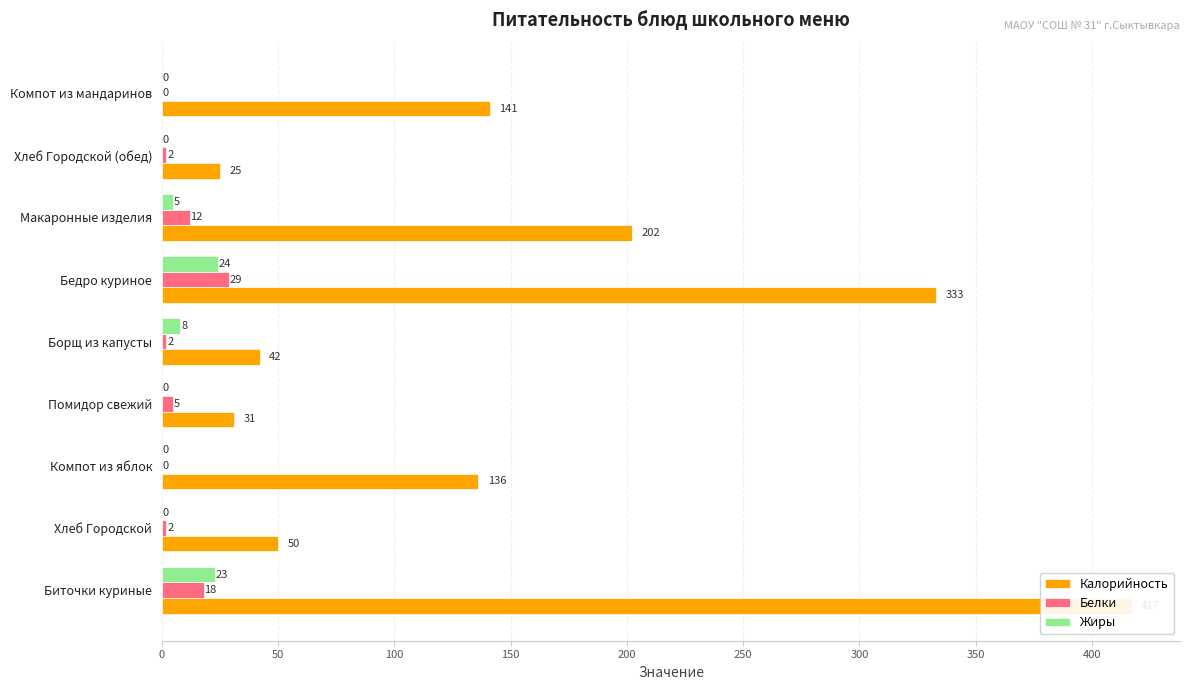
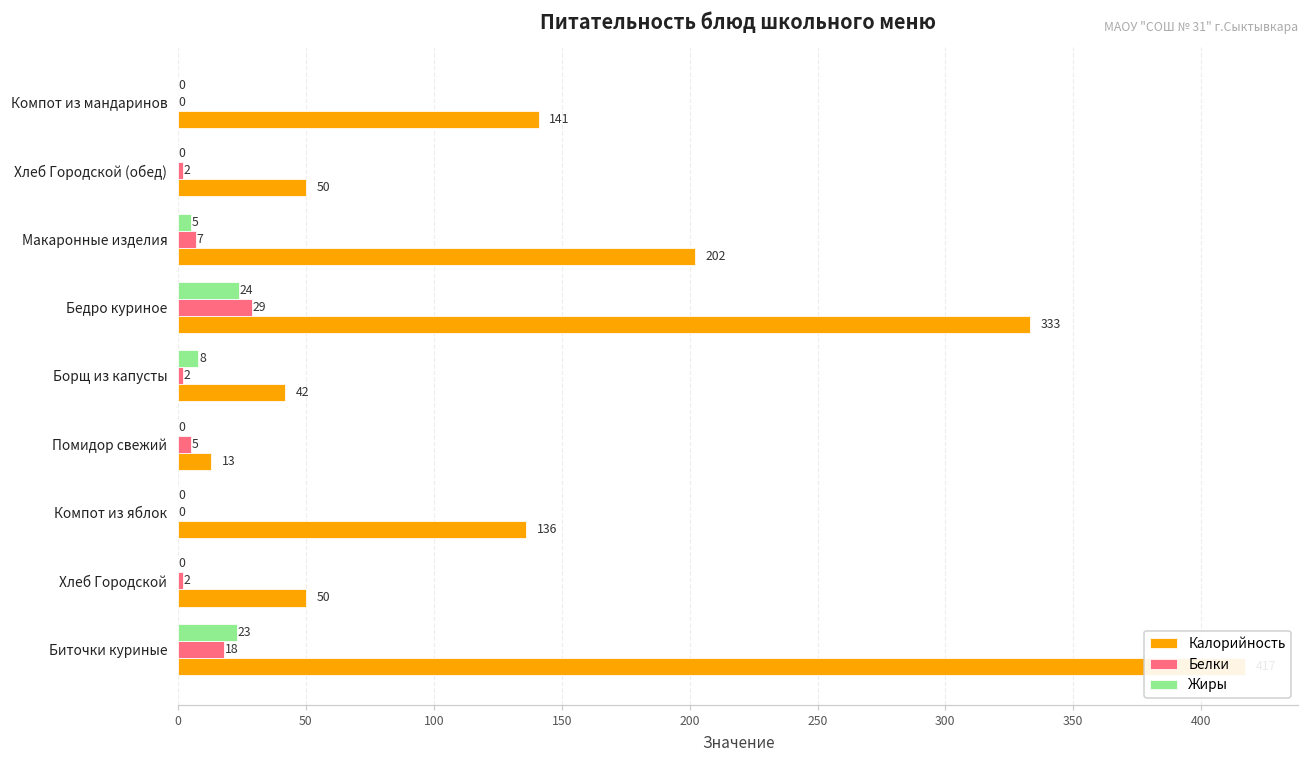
  {
    "Калорийность": {
      "Компот из мандаринов": 141,
-     "Хлеб Городской (обед)": 25,
+     "Хлеб Городской (обед)": 50,
      "Макаронные изделия": 202,
      "Бедро куриное": 333,
      "Борщ из капусты": 42,
-     "Помидор свежий": 31,
+     "Помидор свежий": 13,
      "Компот из яблок": 136,
      "Хлеб Городской": 50
    },
    "Белки": {
      "Компот из мандаринов": 0,
      "Хлеб Городской (обед)": 2,
-     "Макаронные изделия": 12,
+     "Макаронные изделия": 7,
      "Бедро куриное": 29,
      "Борщ из капусты": 2,
      "Помидор свежий": 5,
      "Компот из яблок": 0,
      "Хлеб Городской": 2,
      "Биточки куриные": 18
    },
    "Жиры": {
      "Компот из мандаринов": 0,
      "Хлеб Городской (обед)": 0,
      "Макаронные изделия": 5,
      "Бедро куриное": 24,
      "Борщ из капусты": 8,
      "Помидор свежий": 0,
      "Компот из яблок": 0,
      "Хлеб Городской": 0,
      "Биточки куриные": 23
    }
  }
